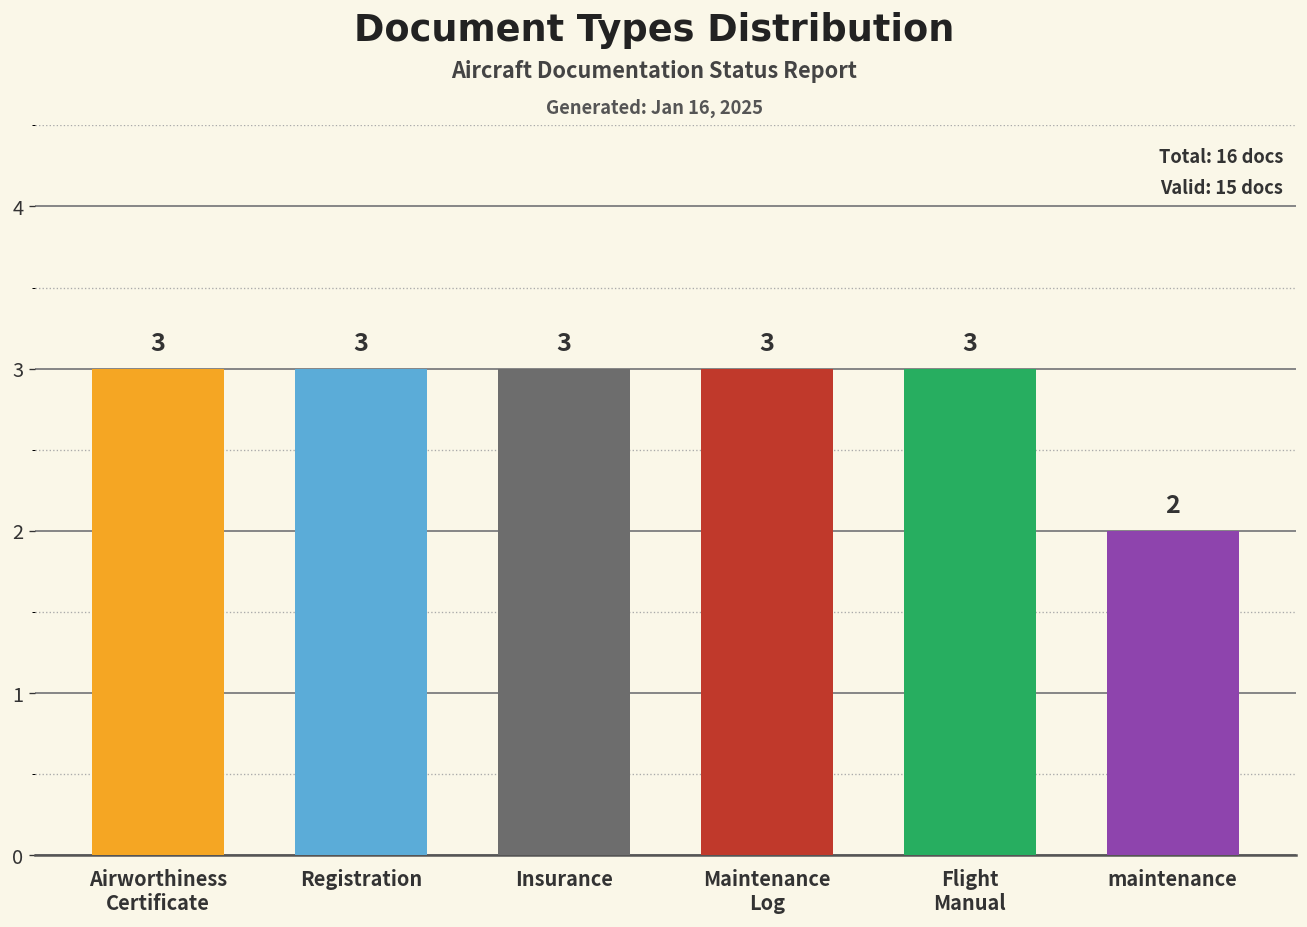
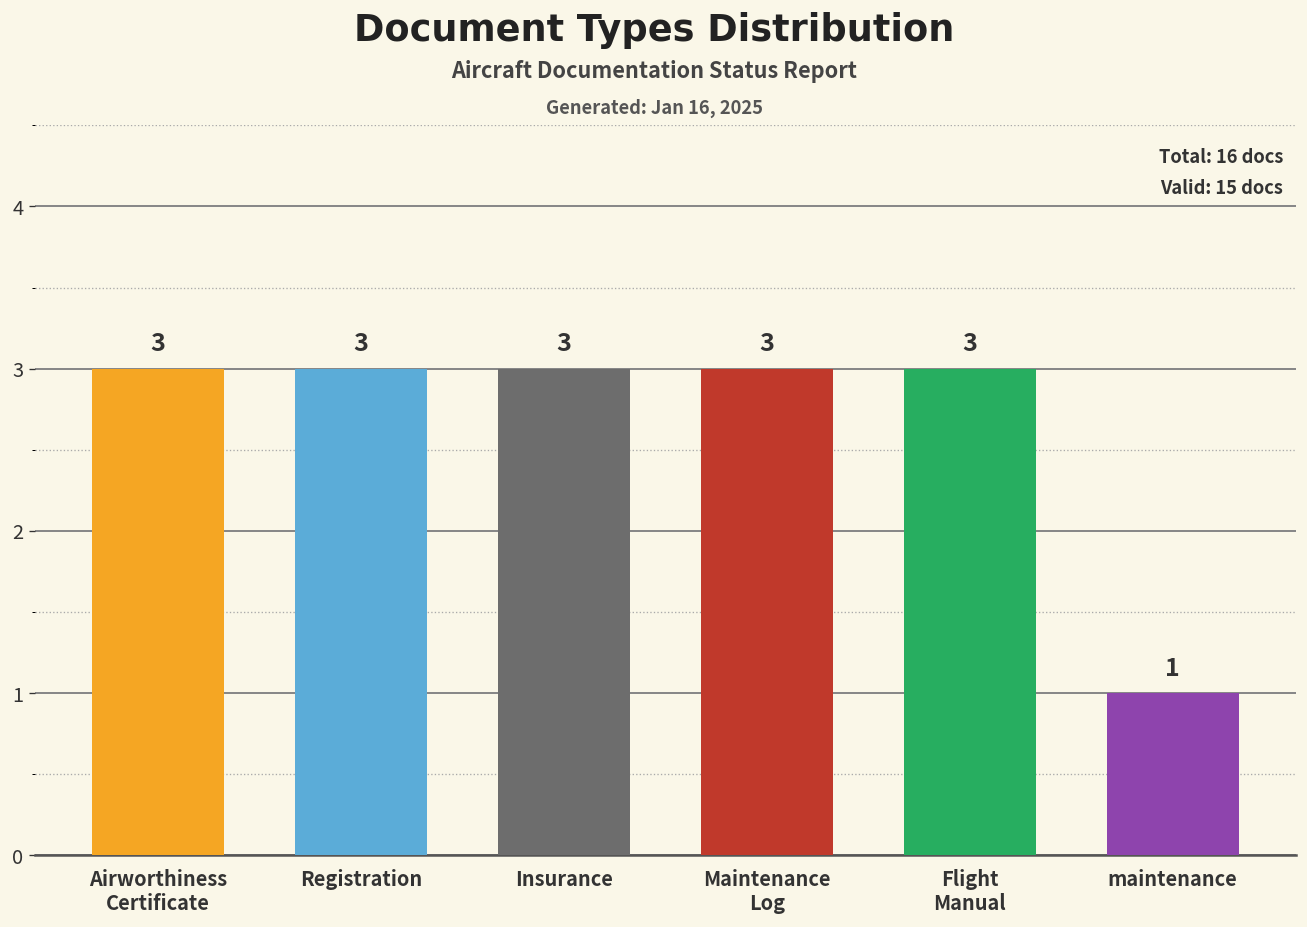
  {
    "Airworthiness Certificate": 3,
    "Registration": 3,
    "Insurance": 3,
    "Maintenance Log": 3,
    "Flight Manual": 3,
-   "maintenance": 2
+   "maintenance": 1
  }
